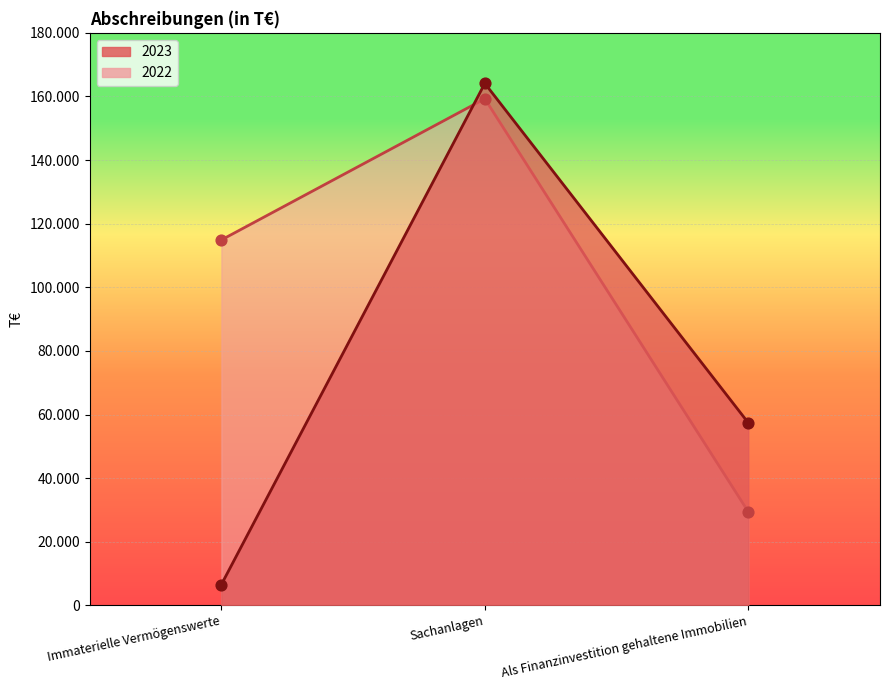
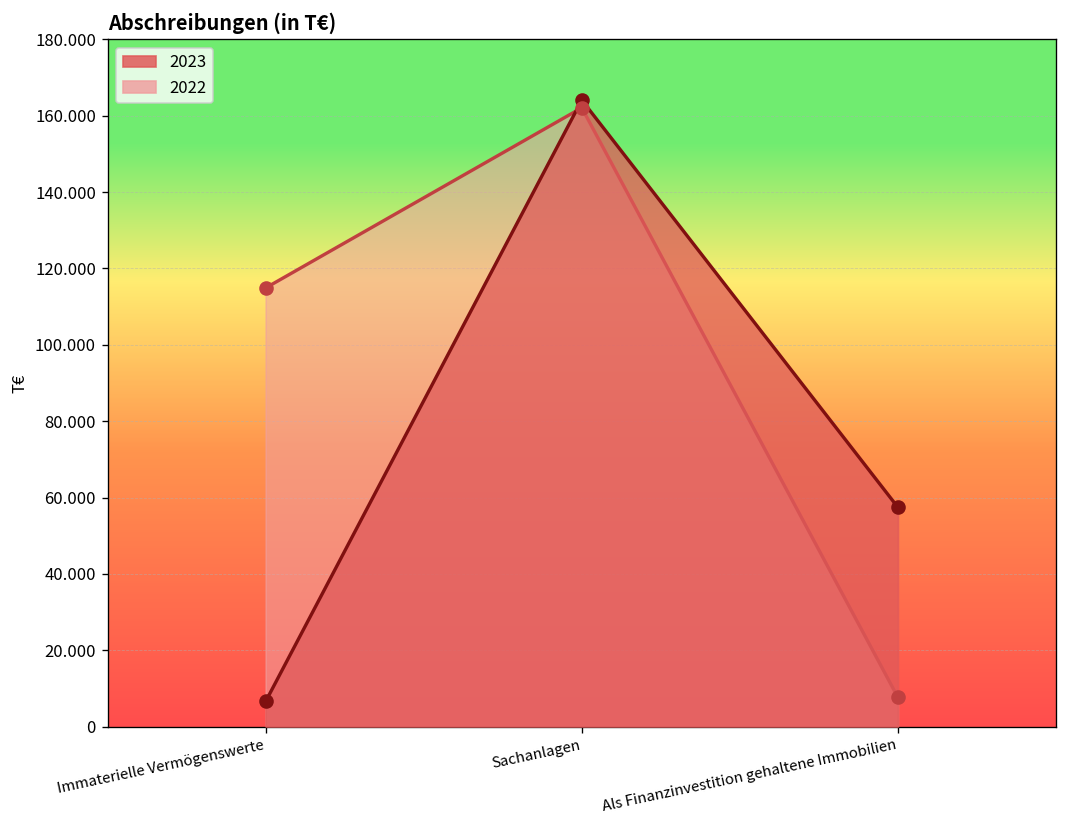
  {
    "2022": {
      "Immaterielle Vermögenswerte": 115,
-     "Sachanlagen": 159,
-     "Als Finanzinvestition gehaltene Immobilien": 29
+     "Sachanlagen": 162,
+     "Als Finanzinvestition gehaltene Immobilien": 8
    },
    "2023": {
      "Immaterielle Vermögenswerte": 7,
      "Sachanlagen": 164,
      "Als Finanzinvestition gehaltene Immobilien": 57
    }
  }
